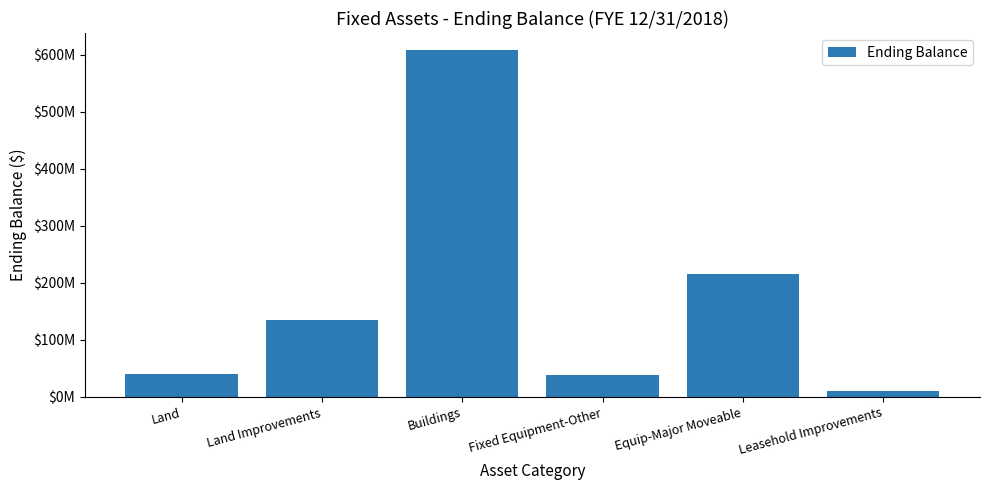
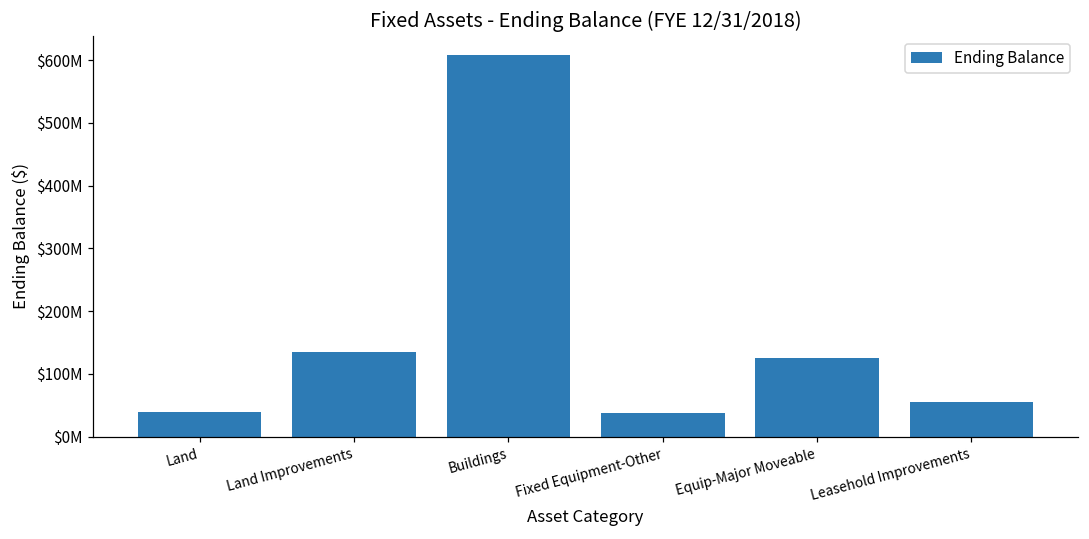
  {
    "Land": "$40000000",
    "Land Improvements": "$130000000",
    "Buildings": "$610000000",
    "Fixed Equipment-Other": "$40000000",
-   "Equip-Major Moveable": "$210000000",
-   "Leasehold Improvements": "$10000000"
+   "Equip-Major Moveable": "$130000000",
+   "Leasehold Improvements": "$60000000"
  }
